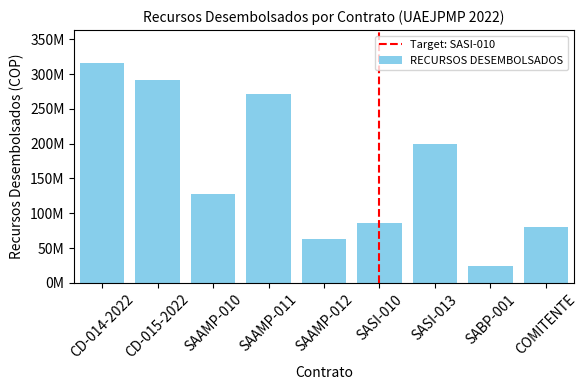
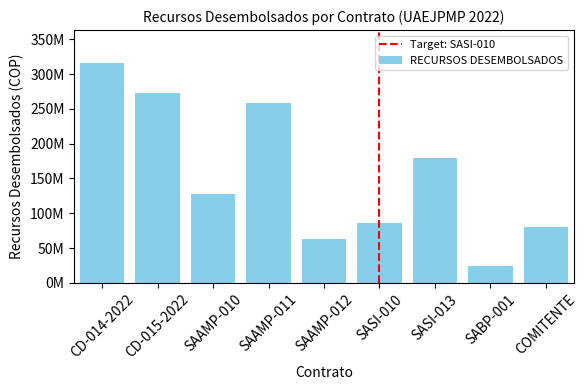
  {
    "CD-014-2022": 320000000,
-   "CD-015-2022": 290000000,
+   "CD-015-2022": 270000000,
    "SAAMP-010": 130000000,
-   "SAAMP-011": 270000000,
+   "SAAMP-011": 260000000,
    "SAAMP-012": 60000000,
    "SASI-010": 90000000,
-   "SASI-013": 200000000,
+   "SASI-013": 180000000,
    "SABP-001": 20000000,
    "COMITENTE": 80000000
  }
